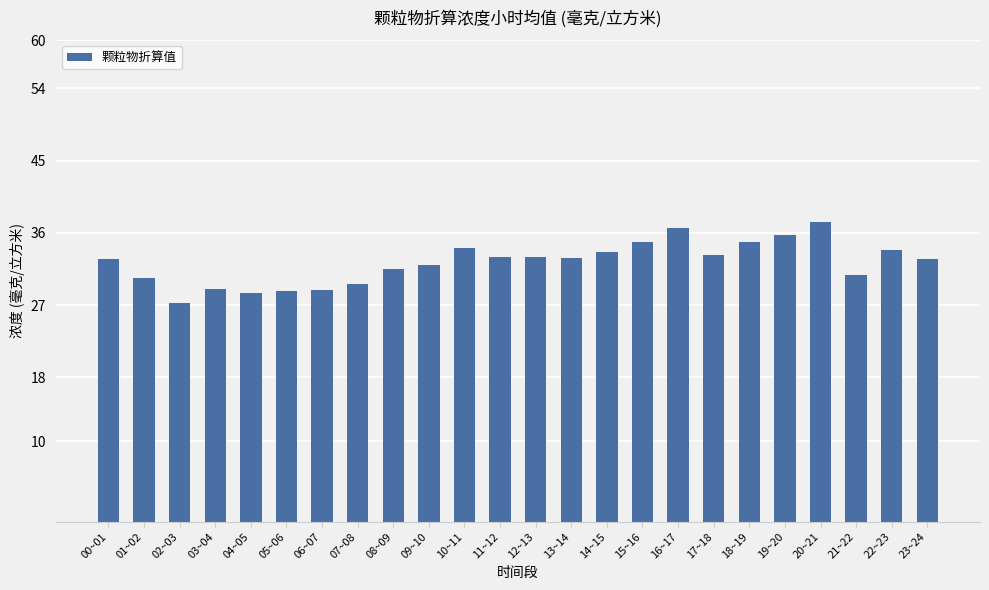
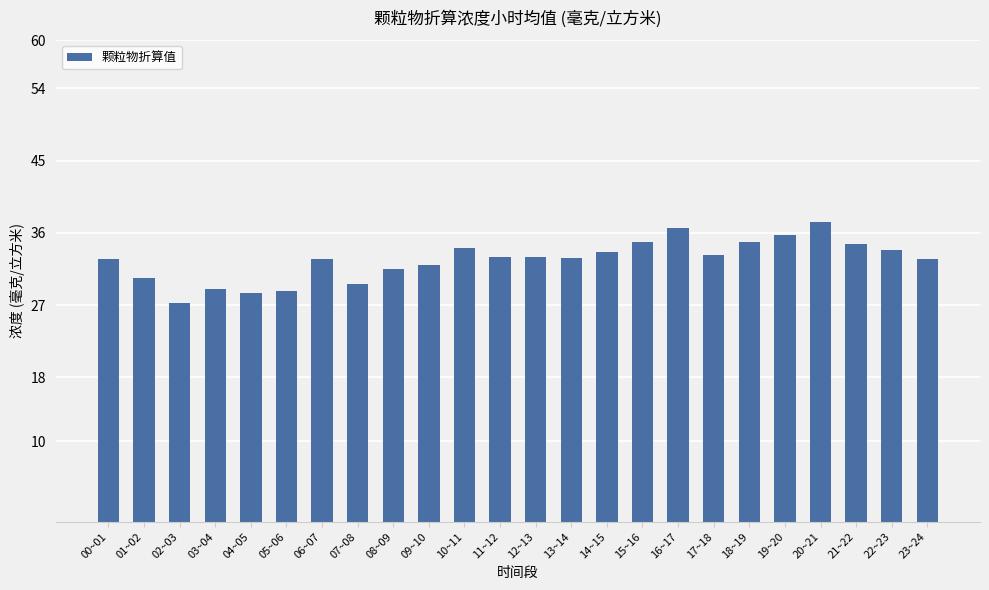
  {
    "00~01": 33,
    "01~02": 30,
    "02~03": 27,
    "03~04": 29,
    "04~05": 29,
    "05~06": 29,
-   "06~07": 29,
+   "06~07": 33,
    "07~08": 30,
    "08~09": 31,
    "09~10": 32,
    "10~11": 34,
    "11~12": 33,
    "12~13": 33,
    "13~14": 33,
    "14~15": 34,
    "15~16": 35,
    "16~17": 37,
    "17~18": 33,
    "18~19": 35,
    "19~20": 36,
    "20~21": 37,
-   "21~22": 31,
+   "21~22": 35,
    "22~23": 34,
    "23~24": 33
  }
